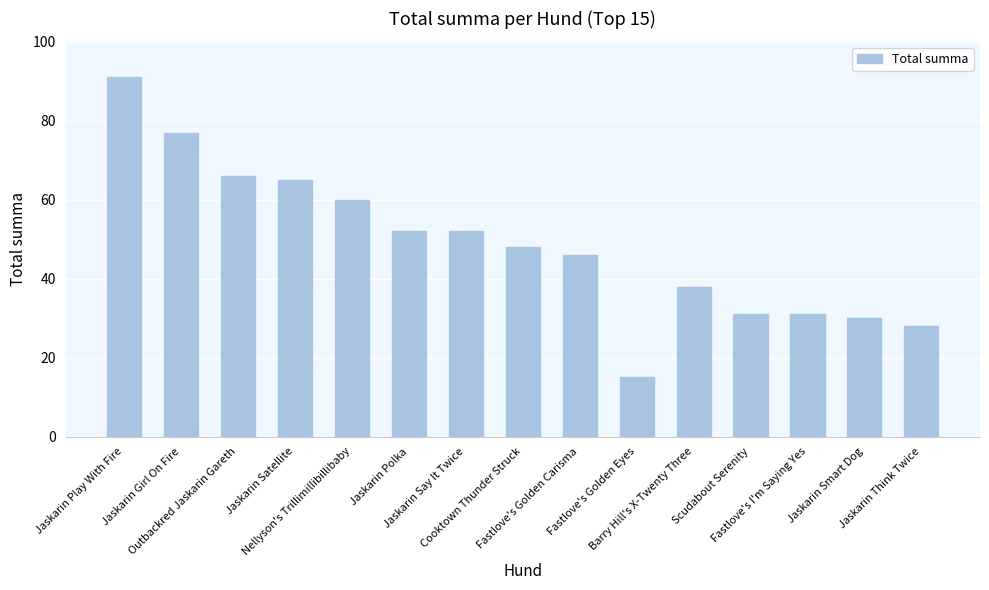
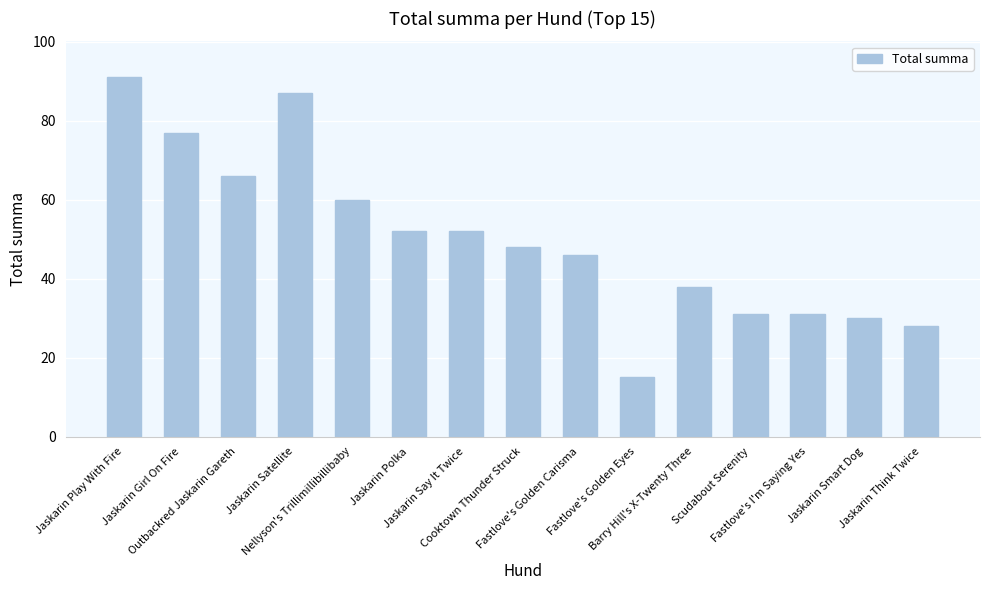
  {
    "Jaskarin Play With Fire": 91,
    "Jaskarin Girl On Fire": 77,
    "Outbackred Jaskarin Gareth": 66,
-   "Jaskarin Satellite": 65,
+   "Jaskarin Satellite": 87,
    "Nellyson's Trillimillibillibaby": 60,
    "Jaskarin Polka": 52,
    "Jaskarin Say It Twice": 52,
    "Cooktown Thunder Struck": 48,
    "Fastlove's Golden Carisma": 46,
    "Fastlove's Golden Eyes": 15,
    "Barry Hill's X-Twenty Three": 38,
    "Scudabout Serenity": 31,
    "Fastlove's I'm Saying Yes": 31,
    "Jaskarin Smart Dog": 30,
    "Jaskarin Think Twice": 28
  }
